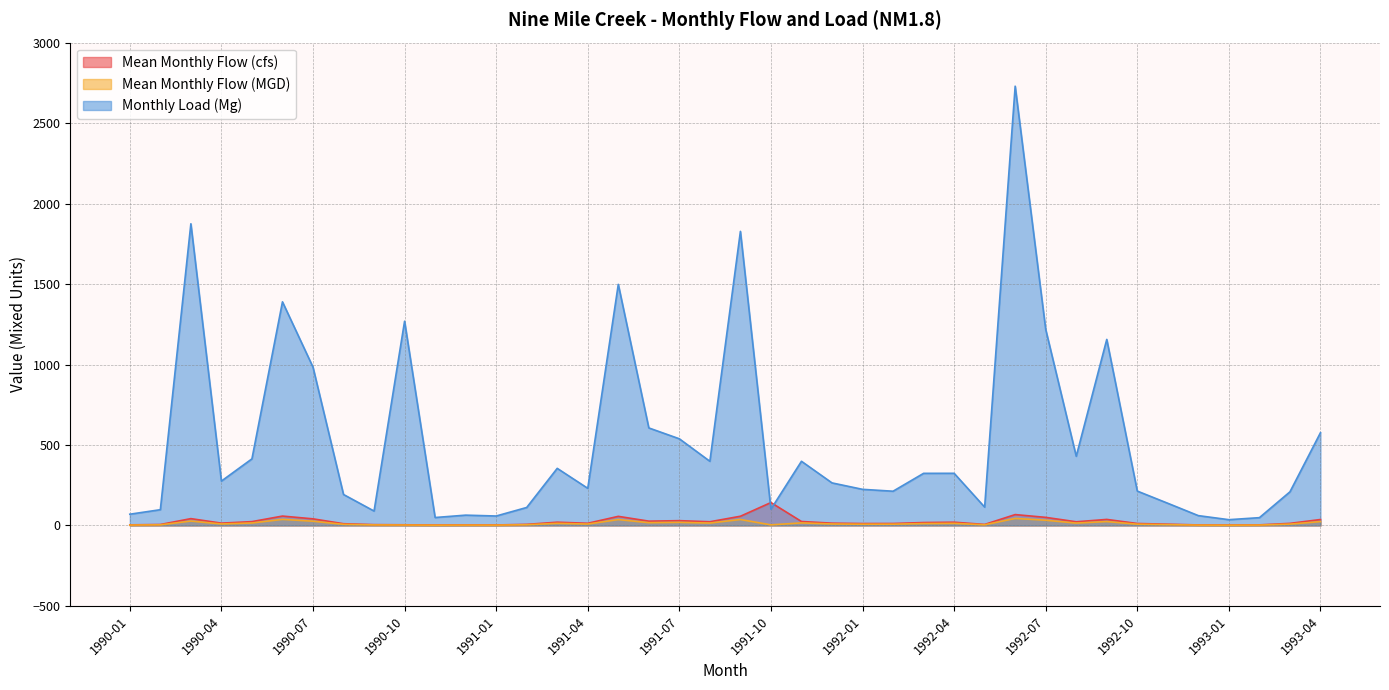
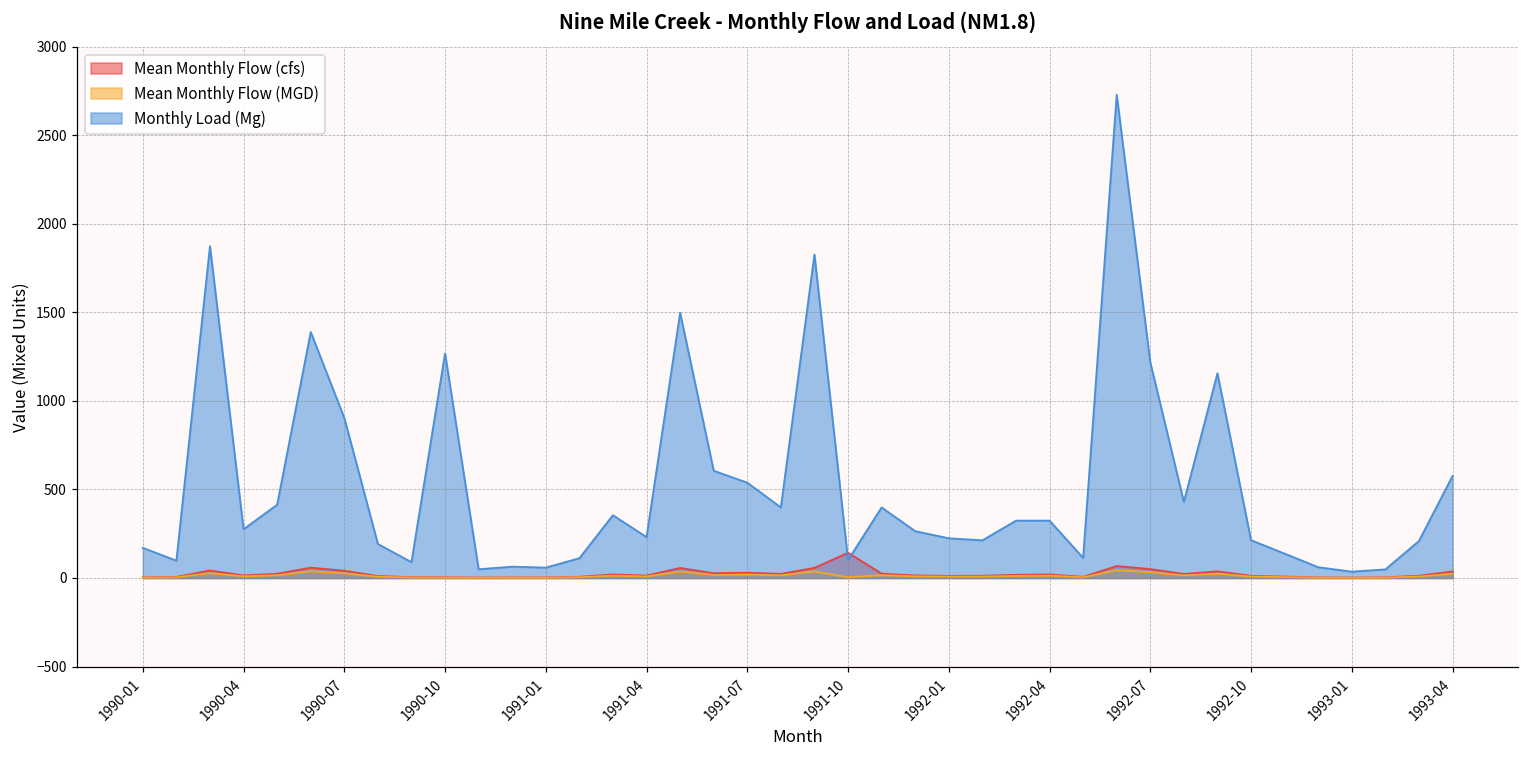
  {
    "Mean Monthly Flow (cfs)": {
      "1991-10": 140,
      "1992-07": 50
    },
    "Mean Monthly Flow (MGD)": {
      "1991-10": 0,
      "1992-07": 30
    },
    "Monthly Load (Mg)": {
-     "1990-01": 70,
+     "1990-01": 170,
      "1990-04": 280,
-     "1990-07": 980,
+     "1990-07": 900,
      "1990-10": 1270,
      "1991-01": 60,
      "1991-04": 230,
      "1991-07": 540,
      "1991-10": 100,
      "1992-01": 220,
      "1992-04": 320,
      "1992-07": 1220,
      "1992-10": 210,
      "1993-01": 40,
      "1993-04": 580
    }
  }
